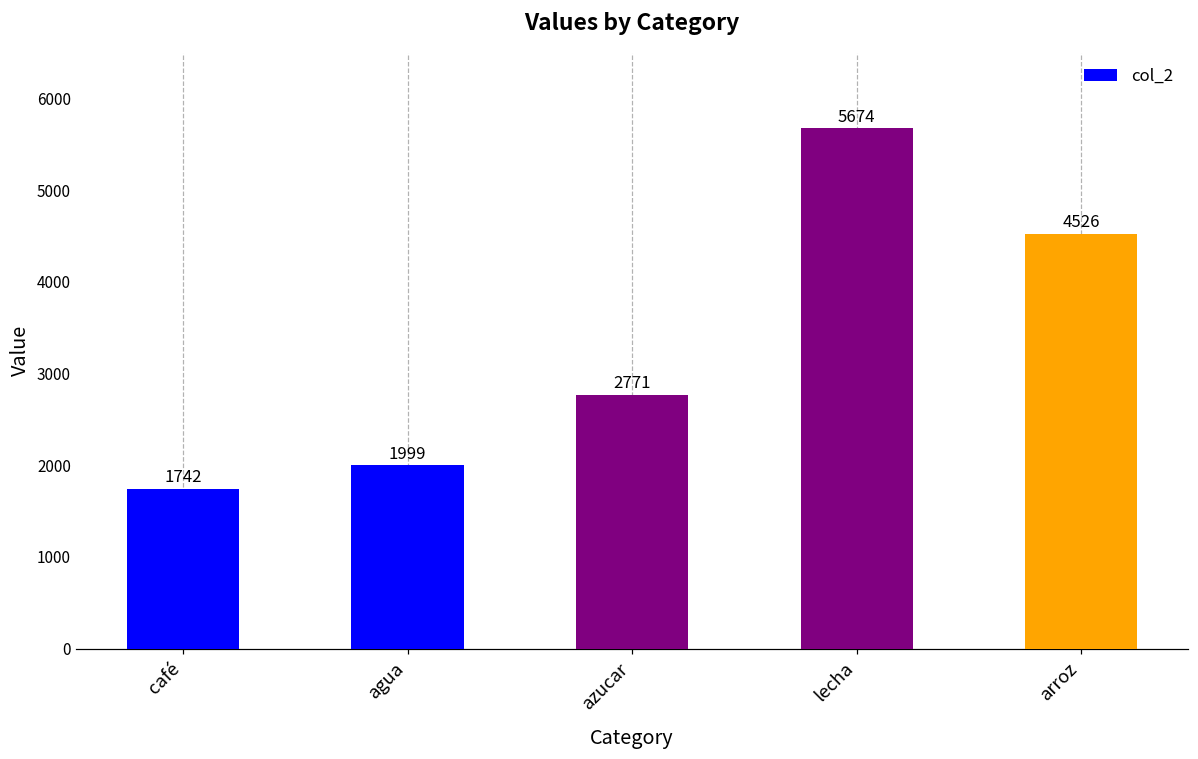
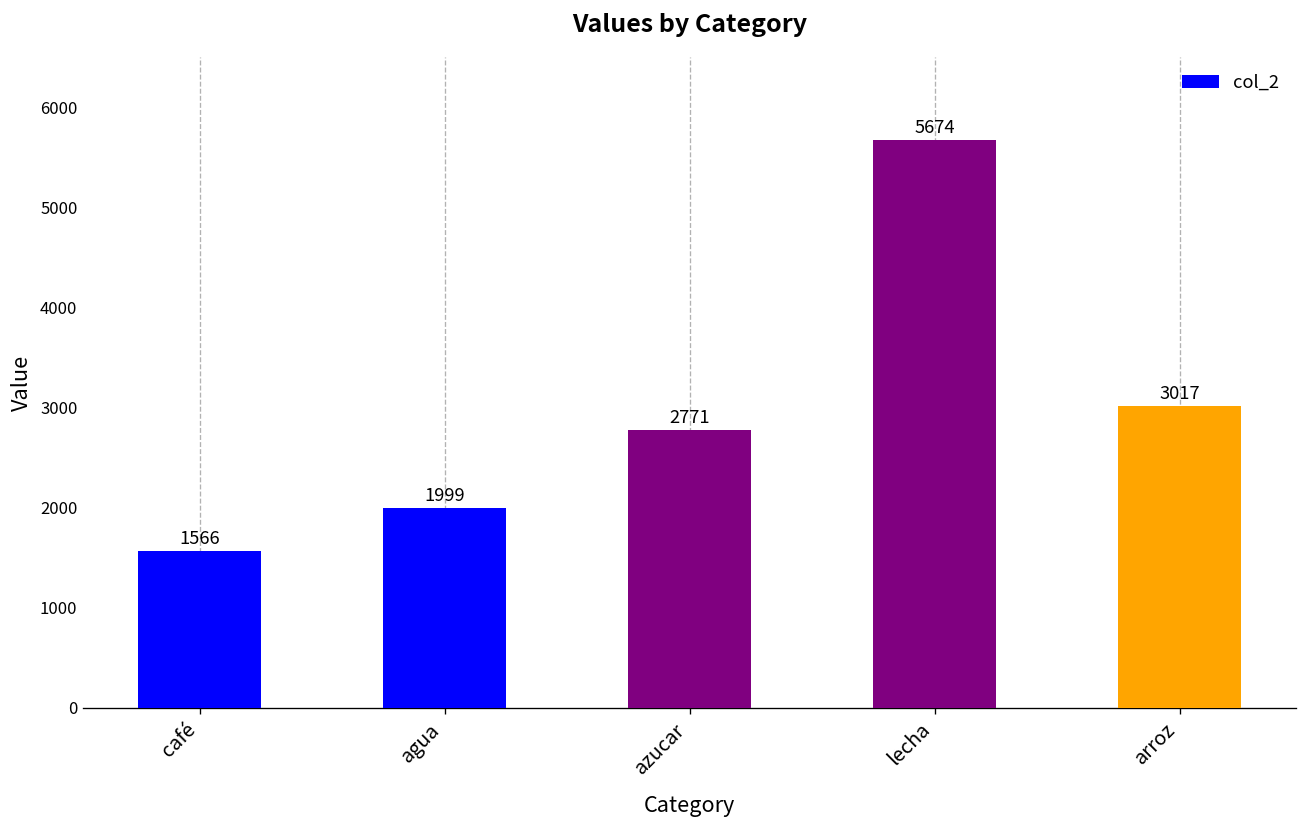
  {
-   "café": 1742,
+   "café": 1566,
    "agua": 1999,
    "azucar": 2771,
    "lecha": 5674,
-   "arroz": 4526
+   "arroz": 3017
  }
